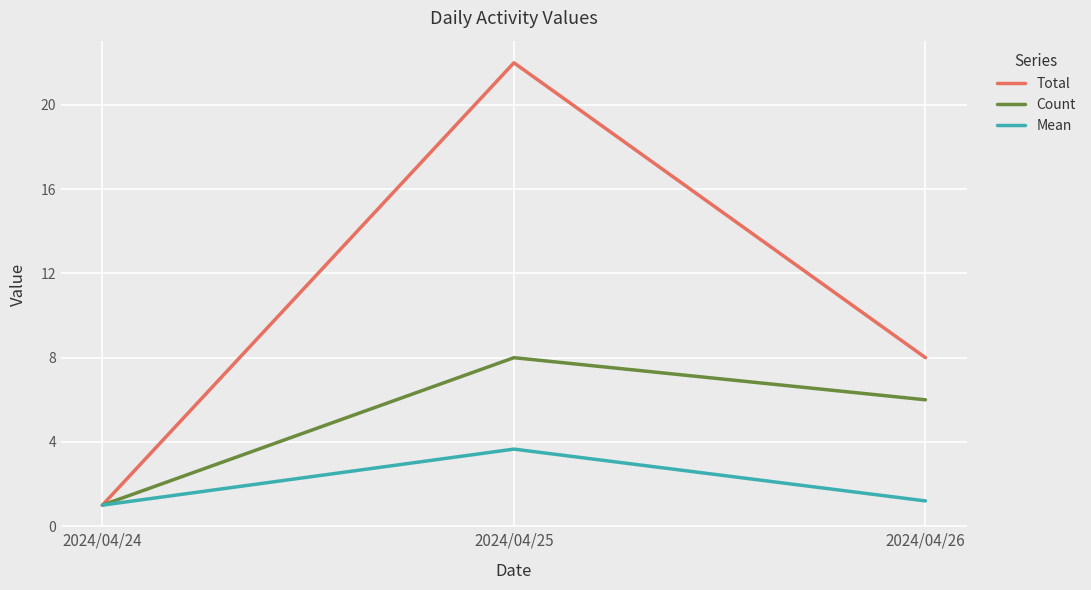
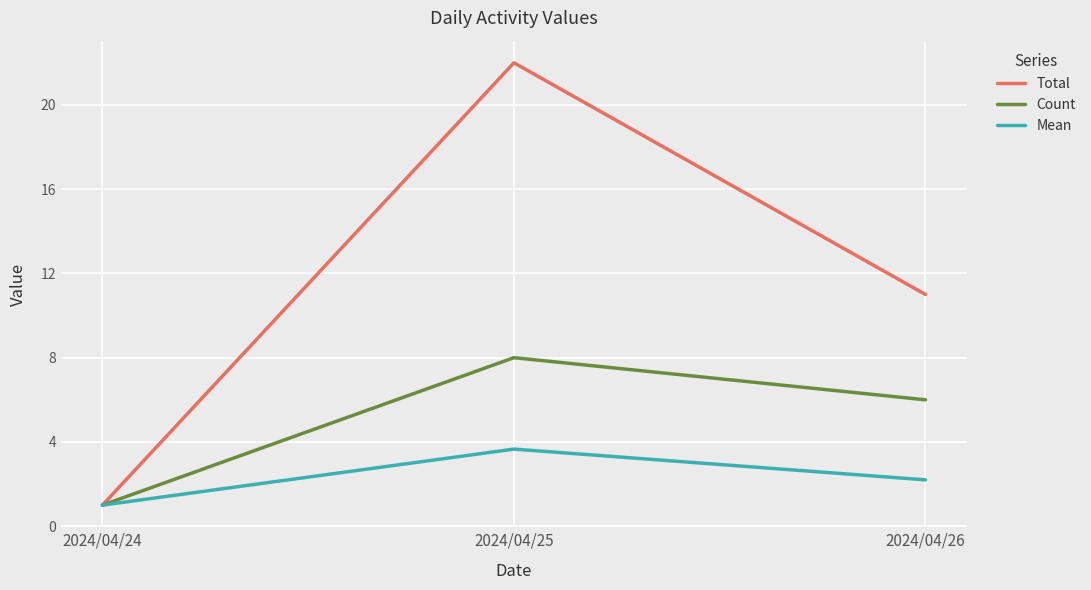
  {
    "Total": {
      "2024/04/25": 22,
-     "2024/04/26": 8
+     "2024/04/26": 11
    },
    "Count": {
      "2024/04/25": 8.0,
      "2024/04/26": 6.0
    },
    "Mean": {
      "2024/04/25": 3.7,
-     "2024/04/26": 1.2
+     "2024/04/26": 2.2
    }
  }
